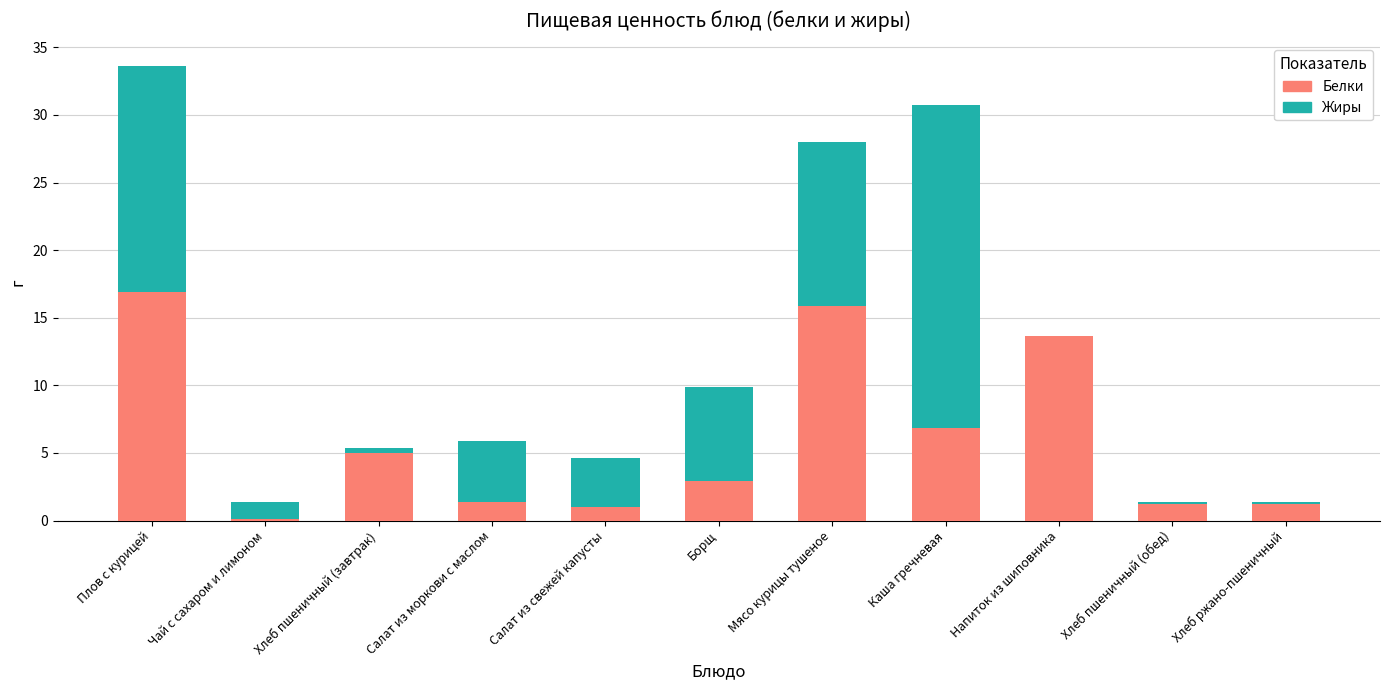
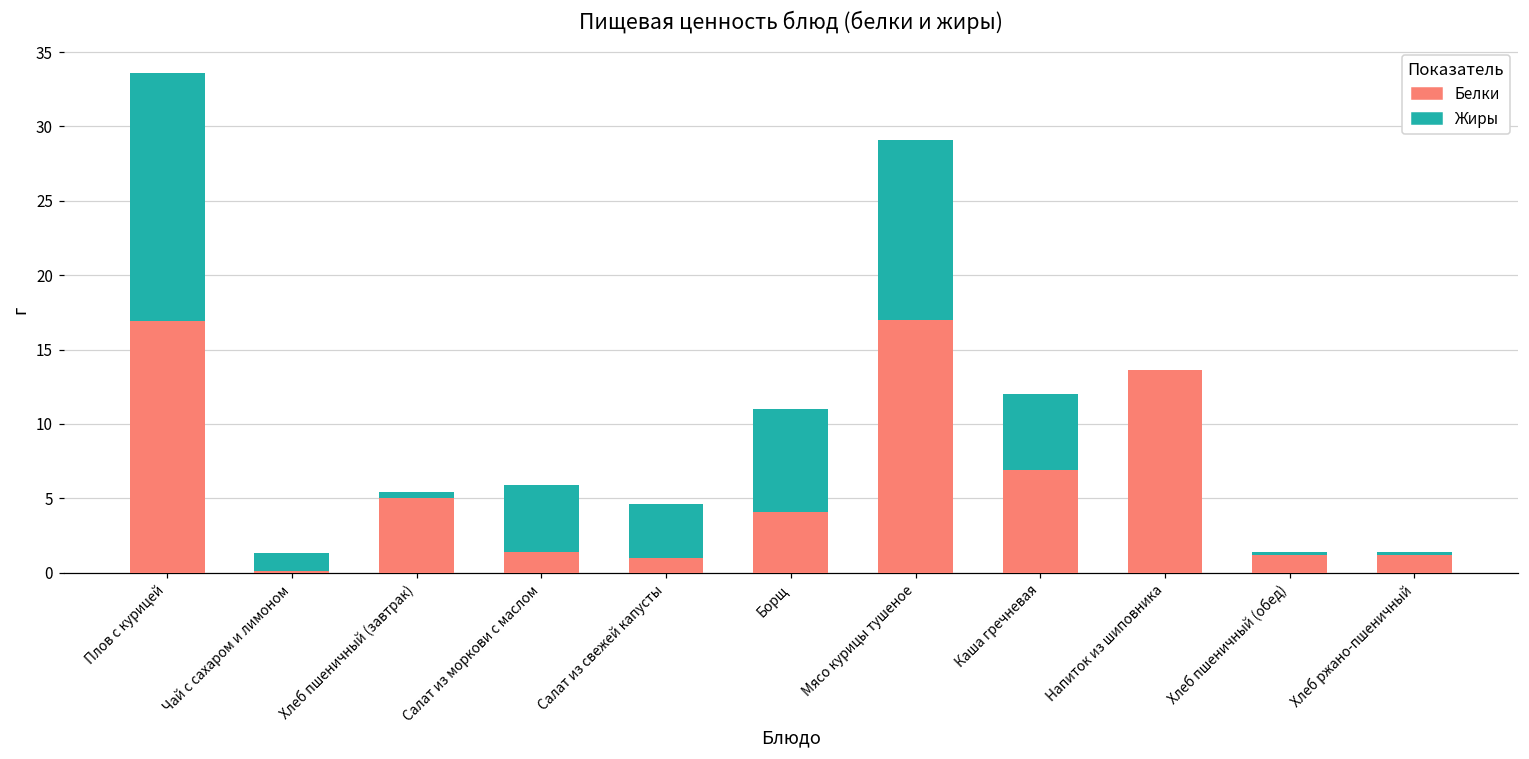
  {
    "Белки": {
      "Плов с курицей": 16.9,
      "Хлеб пшеничный (завтрак)": 5.0,
      "Салат из моркови с маслом": 1.4,
      "Салат из свежей капусты": 1.0,
-     "Борщ": 2.9,
-     "Мясо курицы тушеное": 15.9,
+     "Борщ": 4.1,
+     "Мясо курицы тушеное": 17.0,
      "Каша гречневая": 6.9,
      "Напиток из шиповника": 13.6,
      "Хлеб пшеничный (обед)": 1.2,
      "Хлеб ржано-пшеничный": 1.2
    },
    "Жиры": {
      "Плов с курицей": 16.7,
      "Чай с сахаром и лимоном": 1.2,
      "Хлеб пшеничный (завтрак)": 0.4,
      "Салат из моркови с маслом": 4.5,
      "Салат из свежей капусты": 3.7,
      "Борщ": 6.9,
      "Мясо курицы тушеное": 12.1,
-     "Каша гречневая": 23.8,
+     "Каша гречневая": 5.1,
      "Хлеб пшеничный (обед)": 0.2,
      "Хлеб ржано-пшеничный": 0.2
    }
  }
